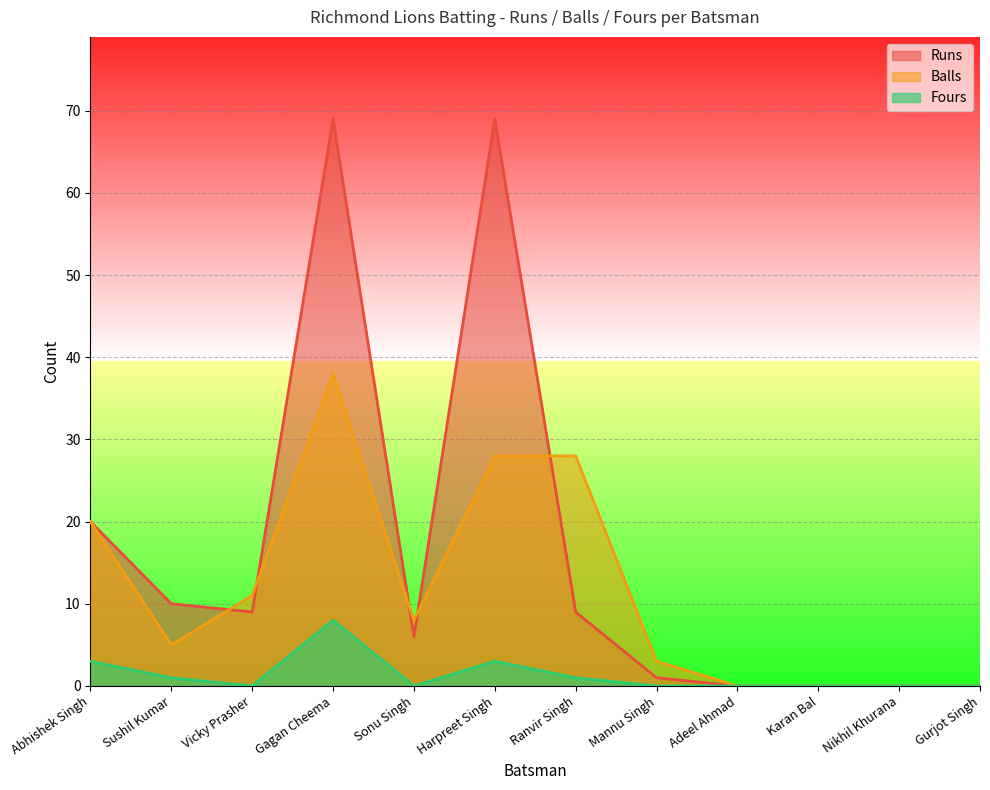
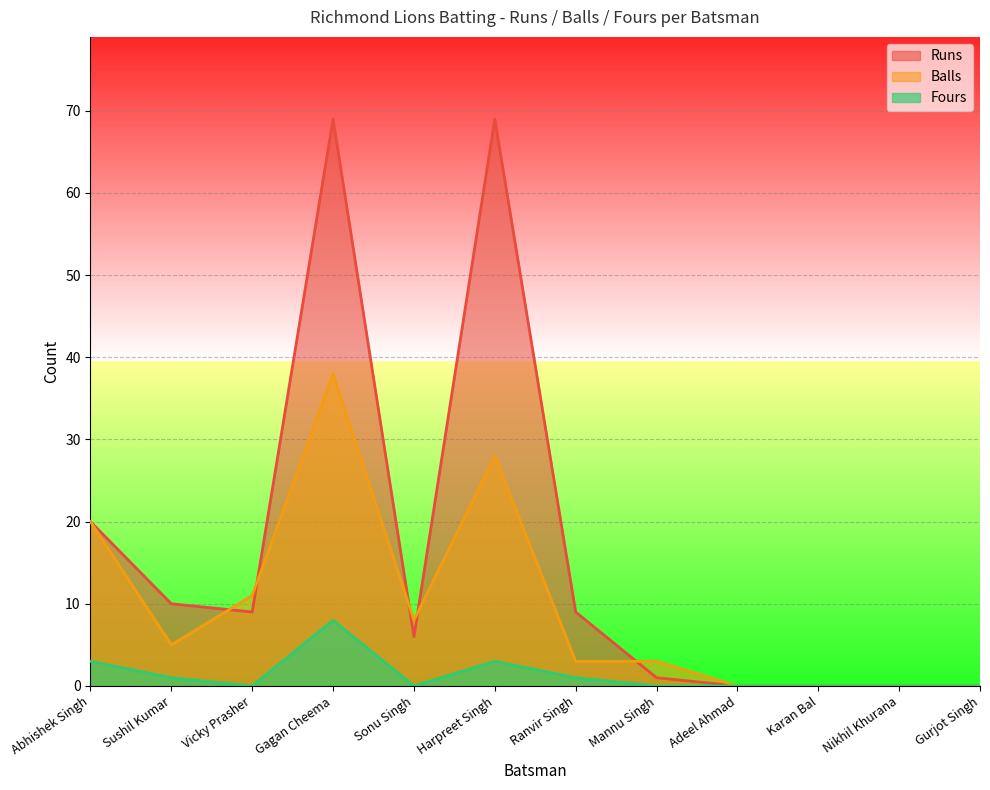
  {
    "Runs": {
      "Sushil Kumar": 10,
      "Vicky Prasher": 9,
      "Gagan Cheema": 69,
      "Sonu Singh": 6,
      "Harpreet Singh": 69,
      "Ranvir Singh": 9,
      "Mannu Singh": 1
    },
    "Balls": {
      "Sushil Kumar": 5,
      "Vicky Prasher": 11,
      "Gagan Cheema": 38,
      "Sonu Singh": 8,
      "Harpreet Singh": 28,
-     "Ranvir Singh": 28,
+     "Ranvir Singh": 3,
      "Mannu Singh": 3
    },
    "Fours": {
      "Abhishek Singh": 3,
      "Sushil Kumar": 1,
      "Vicky Prasher": 0,
      "Gagan Cheema": 8,
      "Sonu Singh": 0,
      "Harpreet Singh": 3,
      "Ranvir Singh": 1,
      "Mannu Singh": 0
    }
  }
